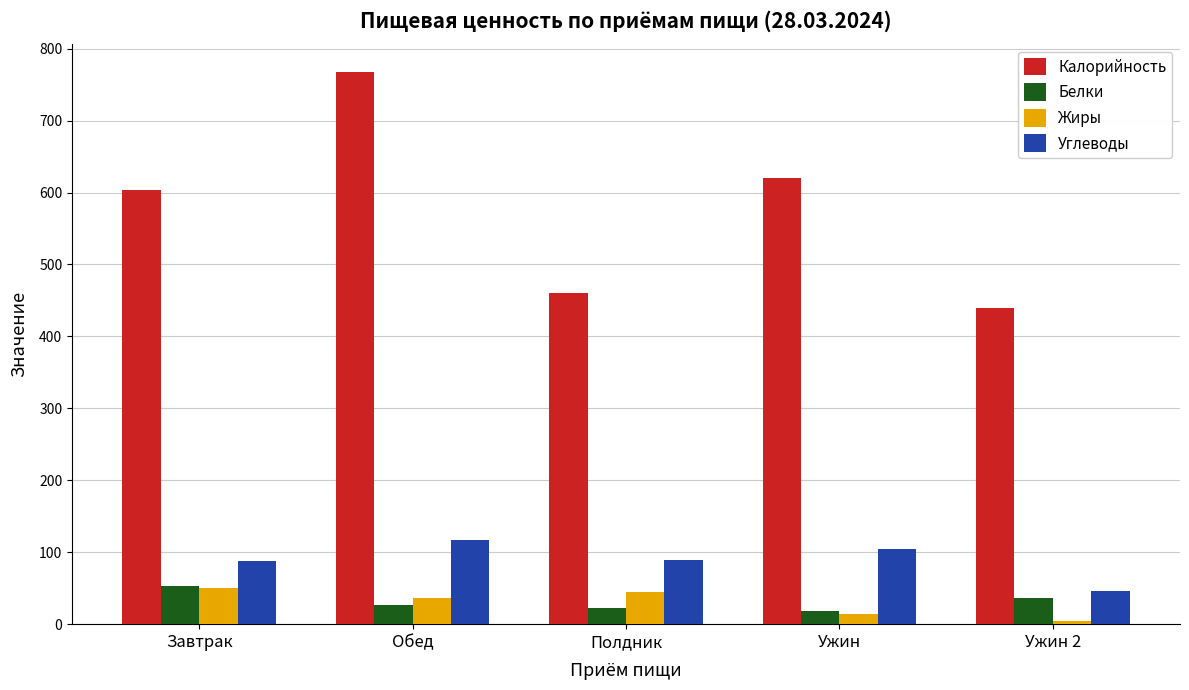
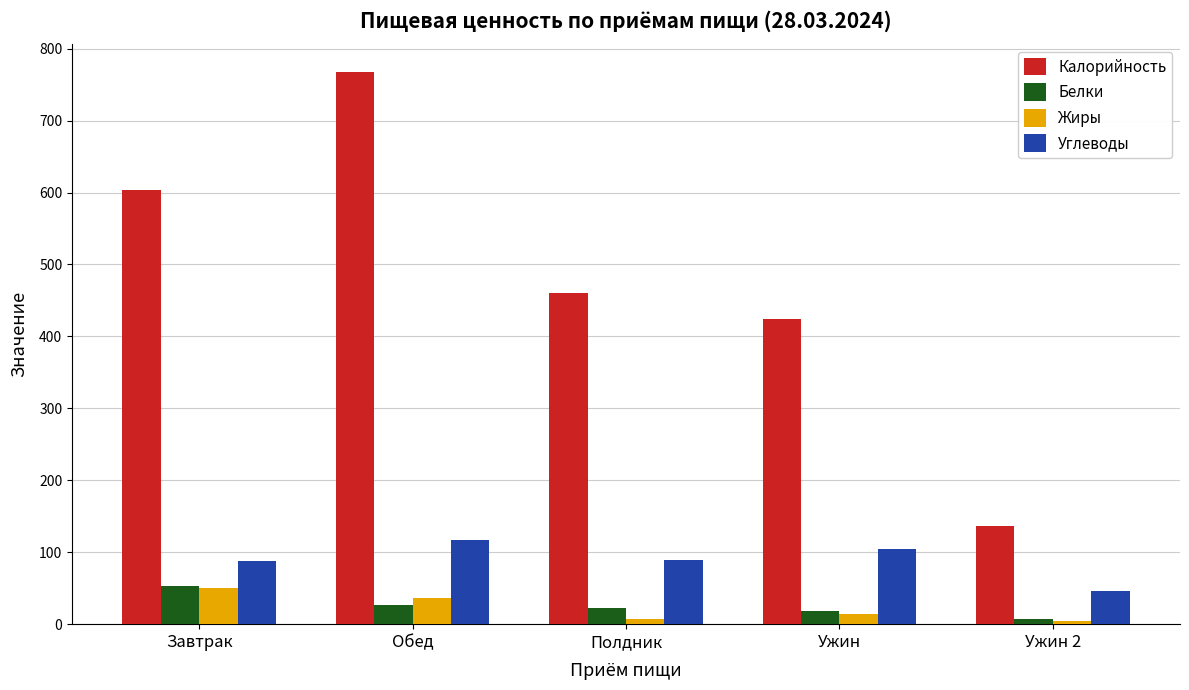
  {
    "Калорийность": {
      "Завтрак": 600,
      "Обед": 770,
      "Полдник": 460,
-     "Ужин": 620,
-     "Ужин 2": 440
+     "Ужин": 420,
+     "Ужин 2": 140
    },
    "Белки": {
      "Завтрак": 50,
      "Обед": 30,
      "Полдник": 20,
      "Ужин": 20,
-     "Ужин 2": 40
+     "Ужин 2": 10
    },
    "Жиры": {
      "Завтрак": 50,
      "Обед": 40,
-     "Полдник": 40,
+     "Полдник": 10,
      "Ужин": 10,
      "Ужин 2": 0
    },
    "Углеводы": {
      "Завтрак": 90,
      "Обед": 120,
      "Полдник": 90,
      "Ужин": 100,
      "Ужин 2": 50
    }
  }
